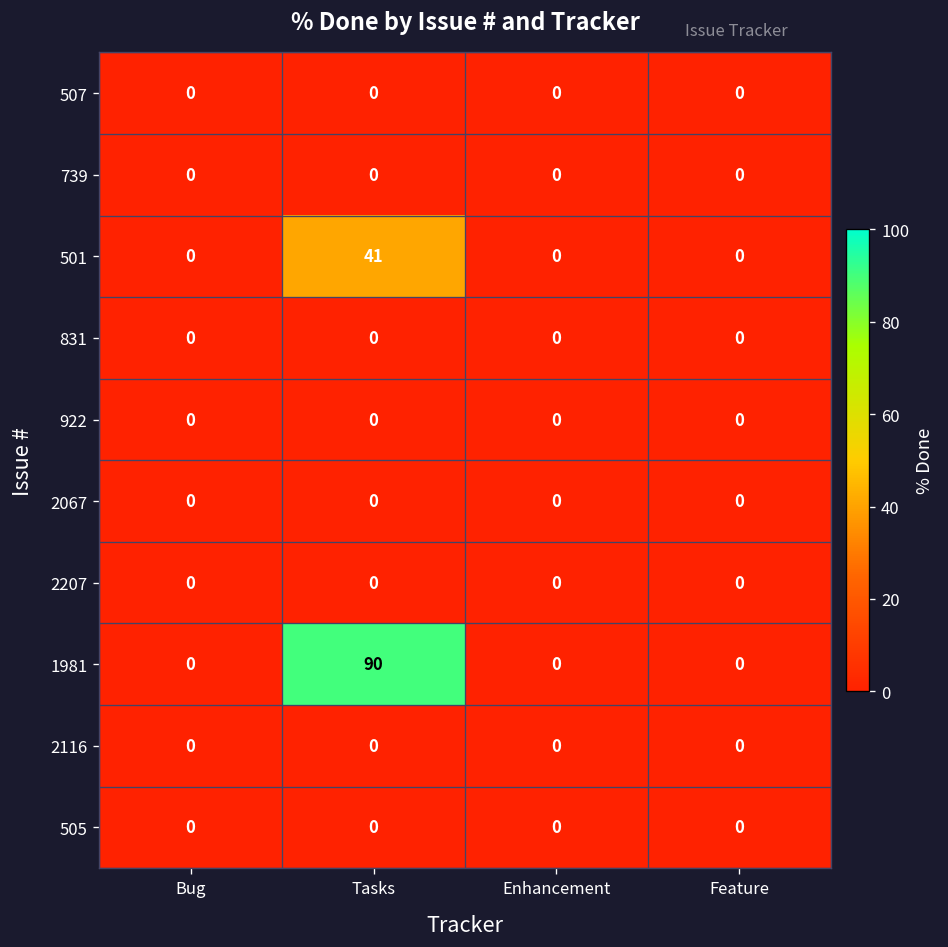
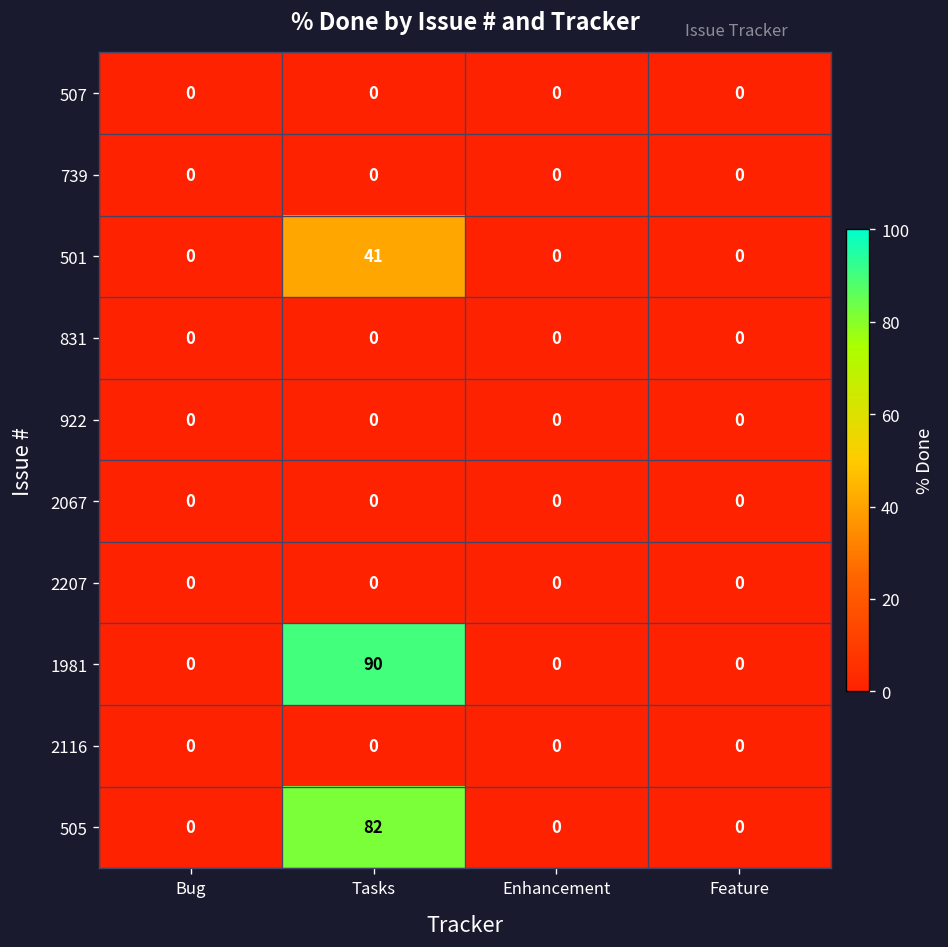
  {
    "507": {
      "Bug": 0,
      "Tasks": 0,
      "Enhancement": 0,
      "Feature": 0
    },
    "739": {
      "Bug": 0,
      "Tasks": 0,
      "Enhancement": 0,
      "Feature": 0
    },
    "501": {
      "Bug": 0,
      "Tasks": 41,
      "Enhancement": 0,
      "Feature": 0
    },
    "831": {
      "Bug": 0,
      "Tasks": 0,
      "Enhancement": 0,
      "Feature": 0
    },
    "922": {
      "Bug": 0,
      "Tasks": 0,
      "Enhancement": 0,
      "Feature": 0
    },
    "2067": {
      "Bug": 0,
      "Tasks": 0,
      "Enhancement": 0,
      "Feature": 0
    },
    "2207": {
      "Bug": 0,
      "Tasks": 0,
      "Enhancement": 0,
      "Feature": 0
    },
    "1981": {
      "Bug": 0,
      "Tasks": 90,
      "Enhancement": 0,
      "Feature": 0
    },
    "2116": {
      "Bug": 0,
      "Tasks": 0,
      "Enhancement": 0,
      "Feature": 0
    },
    "505": {
      "Bug": 0,
-     "Tasks": 0,
+     "Tasks": 82,
      "Enhancement": 0,
      "Feature": 0
    }
  }
